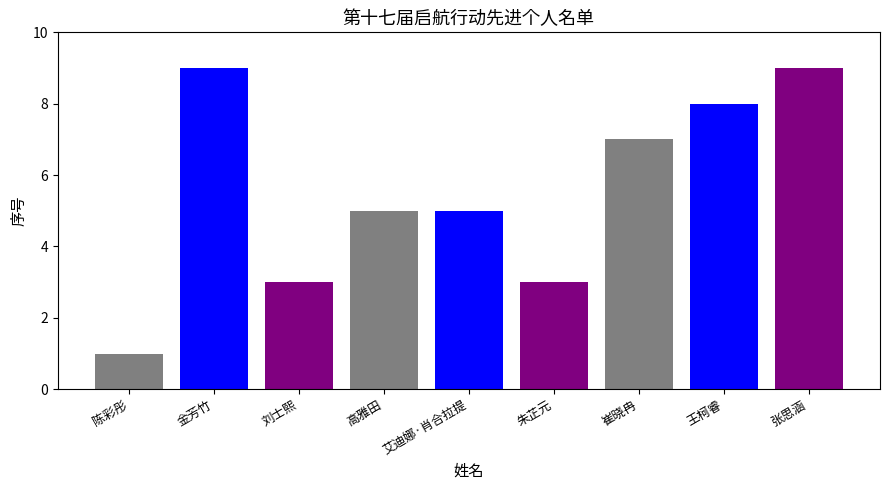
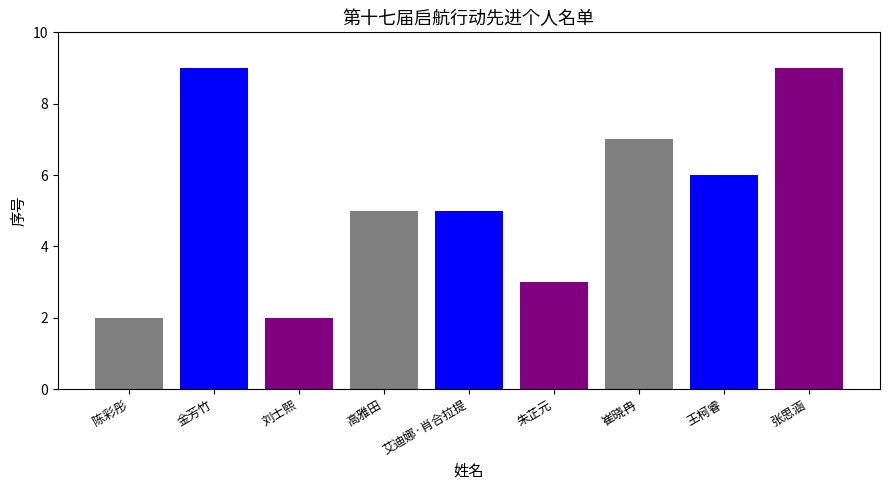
  {
-   "陈彩彤": 1,
+   "陈彩彤": 2,
    "金芳竹": 9,
-   "刘士熙": 3,
+   "刘士熙": 2,
    "高雅田": 5,
    "艾迪娜·肖合拉提": 5,
    "朱芷元": 3,
    "崔晓冉": 7,
-   "王柯睿": 8,
+   "王柯睿": 6,
    "张思涵": 9
  }
